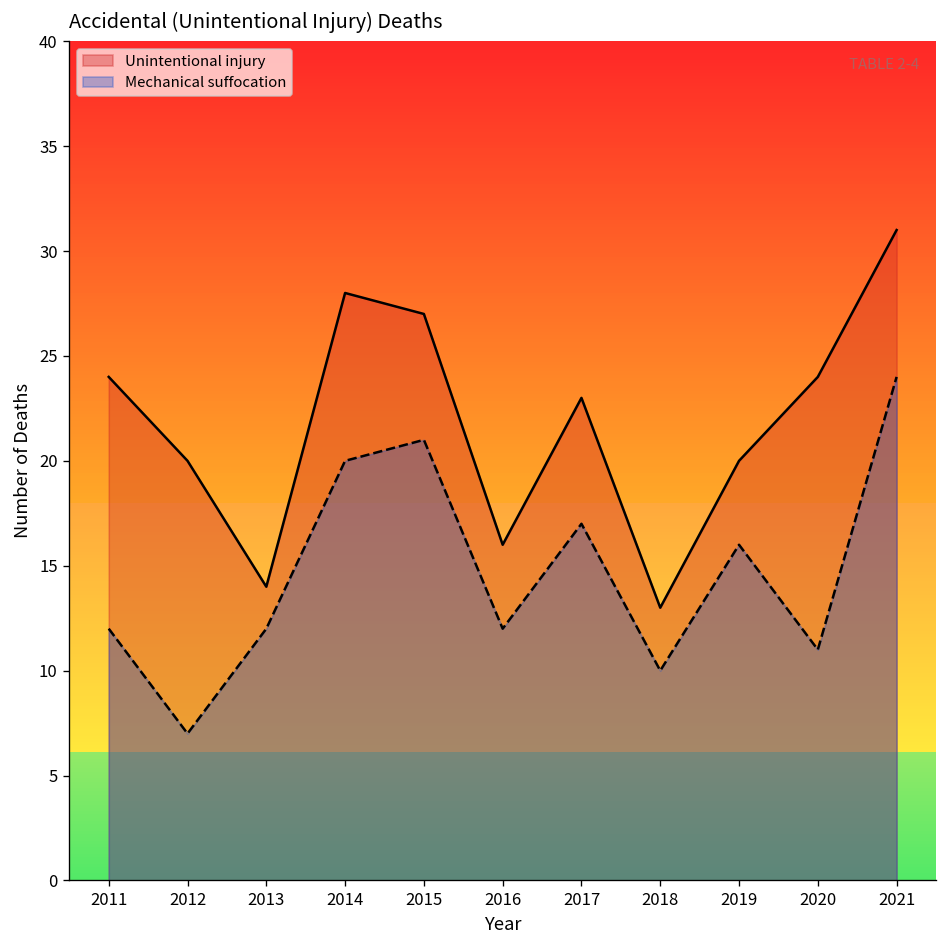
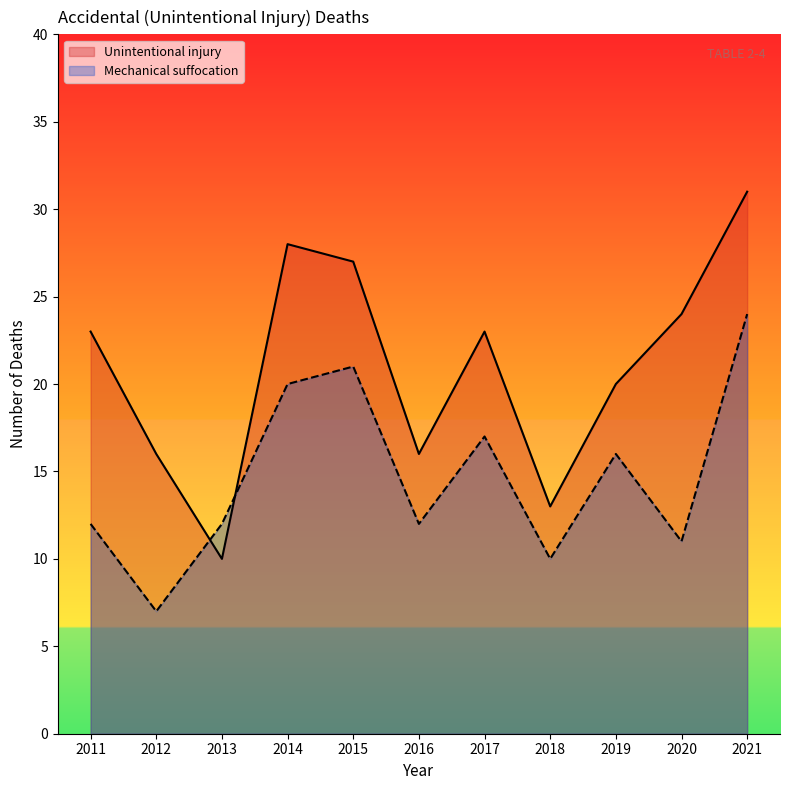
  {
    "Unintentional injury": {
-     "2011": 24,
-     "2012": 20,
-     "2013": 14,
+     "2011": 23,
+     "2012": 16,
+     "2013": 10,
      "2014": 28,
      "2015": 27,
      "2016": 16,
      "2017": 23,
      "2018": 13,
      "2019": 20,
      "2020": 24,
      "2021": 31
    },
    "Mechanical suffocation": {
      "2011": 12,
      "2012": 7,
      "2013": 12,
      "2014": 20,
      "2015": 21,
      "2016": 12,
      "2017": 17,
      "2018": 10,
      "2019": 16,
      "2020": 11,
      "2021": 24
    }
  }
